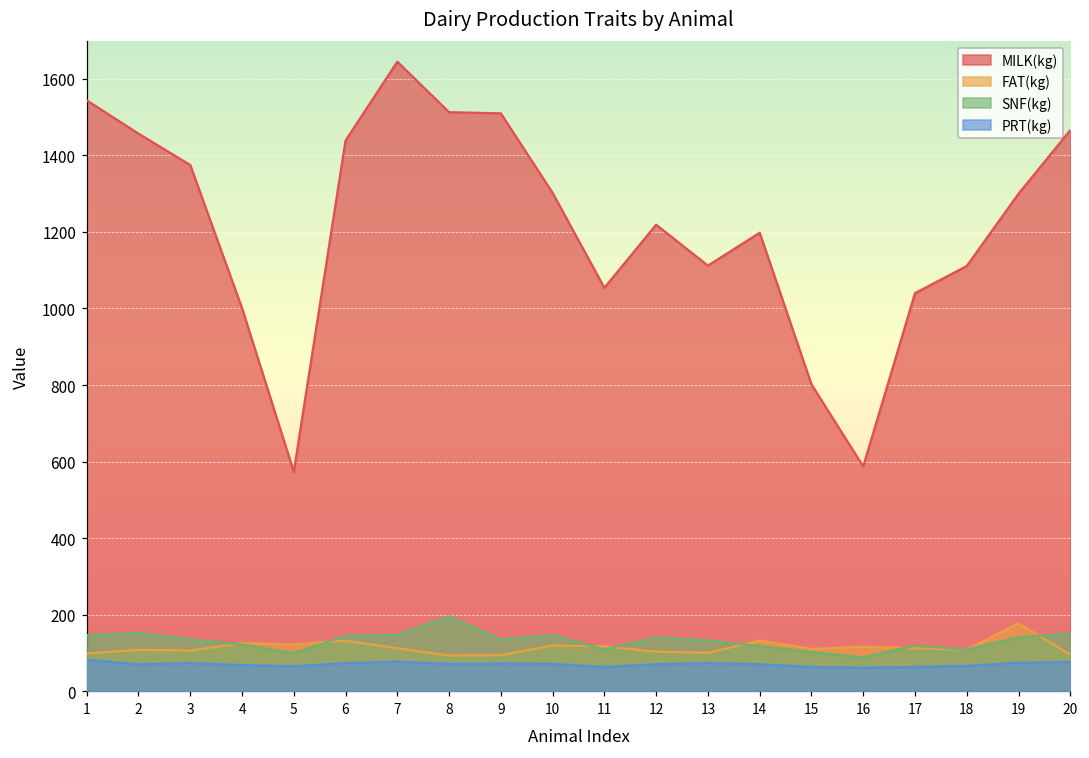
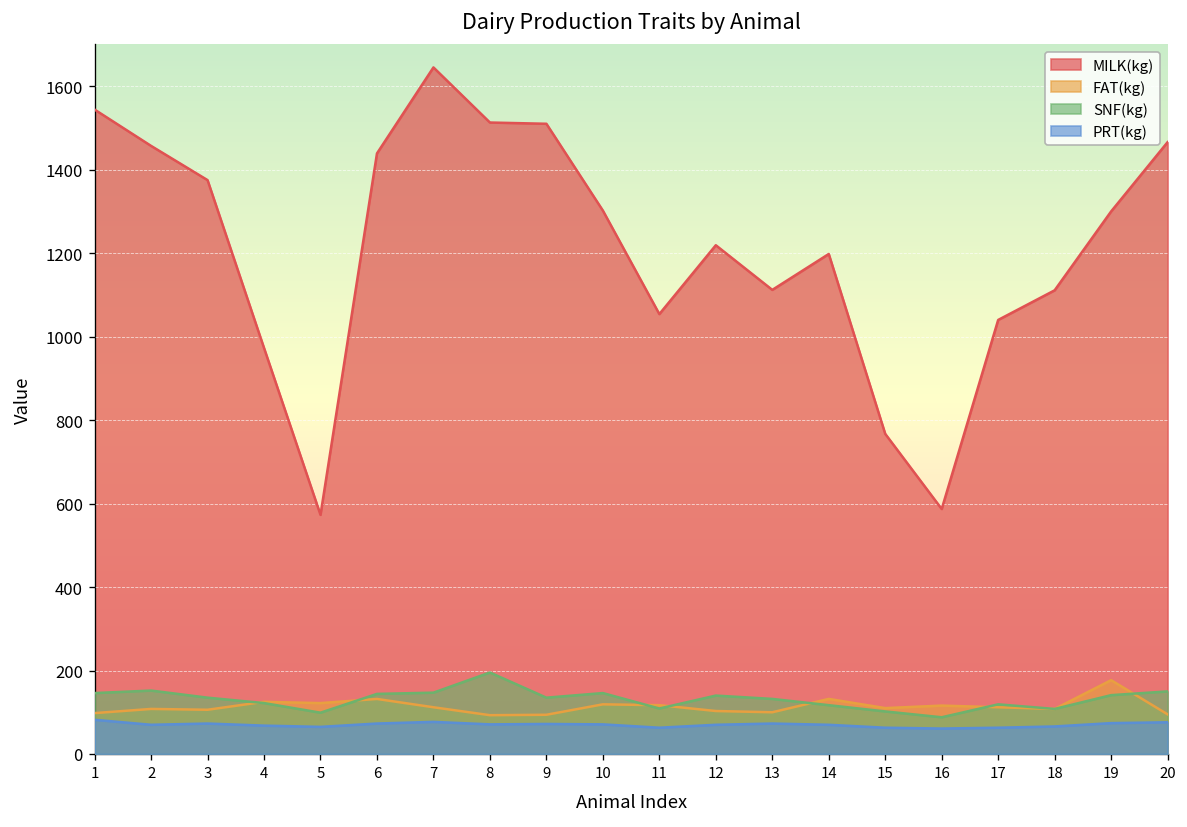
  {
    "MILK(kg)": {
      "1": 1540,
      "2": 1460,
      "3": 1380,
-     "4": 1000,
+     "4": 970,
      "5": 570,
      "6": 1440,
      "7": 1650,
      "8": 1510,
      "9": 1510,
      "10": 1300,
      "11": 1050,
      "12": 1220,
      "13": 1110,
      "14": 1200,
-     "15": 800,
+     "15": 770,
      "16": 590,
      "17": 1040,
      "18": 1110,
      "19": 1300,
      "20": 1470
    },
    "FAT(kg)": {
      "1": 100,
      "2": 110,
      "3": 110,
      "5": 120,
      "6": 130,
      "7": 110,
      "8": 90,
      "9": 90,
      "10": 120,
      "11": 120,
      "12": 100,
      "13": 100,
      "14": 130,
      "15": 110,
      "16": 120,
      "19": 180,
      "20": 100
    },
    "SNF(kg)": {
      "1": 150,
      "2": 150,
      "3": 140,
      "5": 100,
      "6": 140,
      "7": 150,
      "8": 200,
      "9": 140,
      "10": 150,
      "11": 110,
      "12": 140,
      "13": 130,
      "14": 120,
      "15": 100,
      "16": 90,
      "19": 140,
      "20": 150
    },
    "PRT(kg)": {
      "1": 80,
      "2": 70,
      "3": 70,
      "4": 70,
      "5": 70,
      "6": 70,
      "7": 80,
      "8": 70,
      "9": 70,
      "10": 70,
      "11": 60,
      "12": 70,
      "13": 70,
      "14": 70,
      "15": 60,
      "16": 60,
      "17": 60,
      "18": 70,
      "19": 70,
      "20": 80
    }
  }
